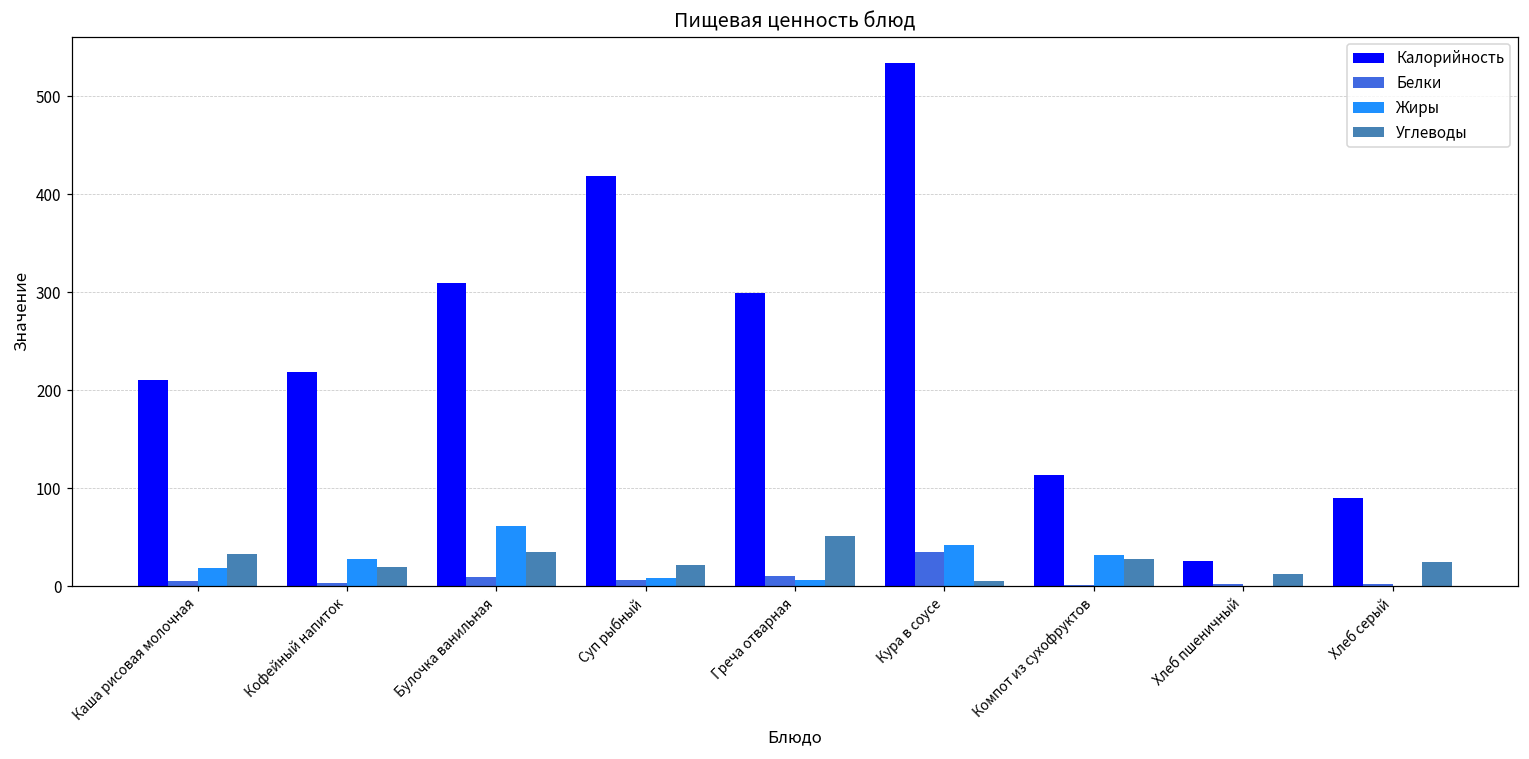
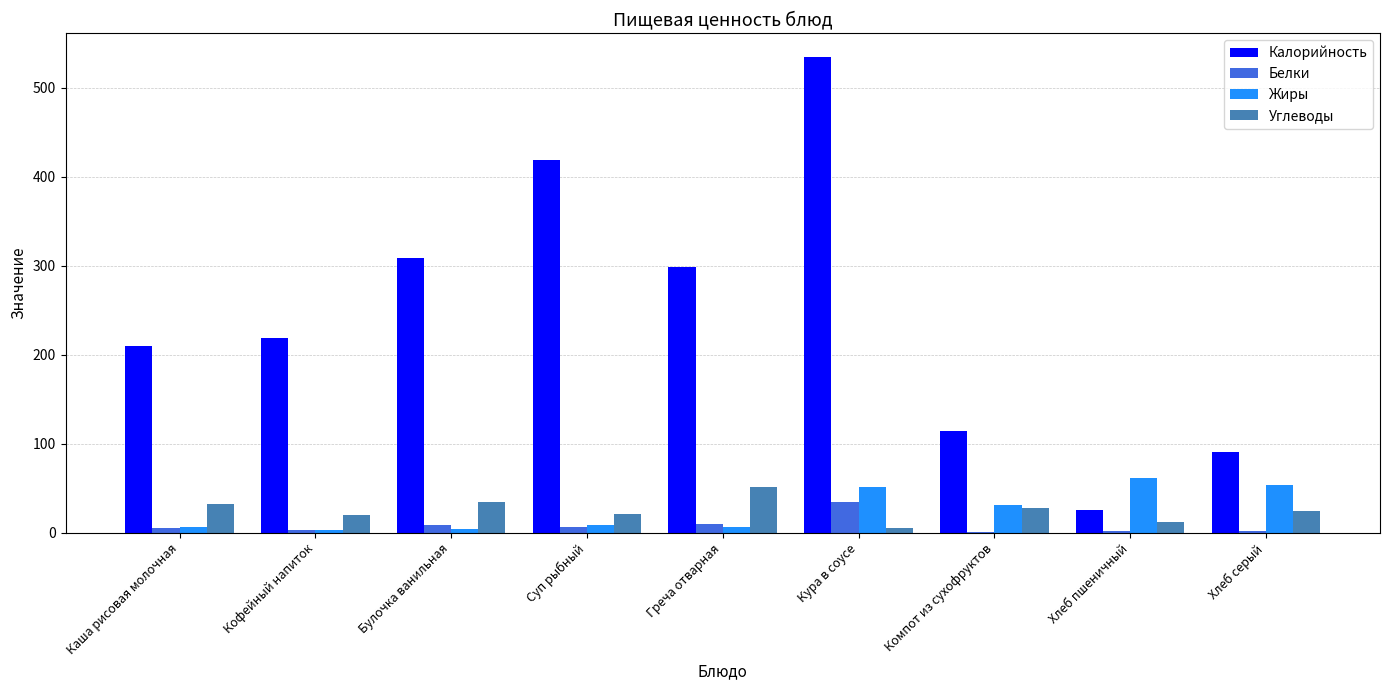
  {
    "Калорийность": {
      "Каша рисовая молочная": 210,
      "Кофейный напиток": 220,
      "Булочка ванильная": 310,
      "Суп рыбный": 420,
      "Греча отварная": 300,
      "Кура в соусе": 530,
      "Компот из сухофруктов": 110,
      "Хлеб пшеничный": 30,
      "Хлеб серый": 90
    },
    "Жиры": {
-     "Каша рисовая молочная": 20,
-     "Кофейный напиток": 30,
-     "Булочка ванильная": 60,
+     "Каша рисовая молочная": 10,
+     "Кофейный напиток": 0,
+     "Булочка ванильная": 0,
      "Суп рыбный": 10,
      "Греча отварная": 10,
-     "Кура в соусе": 40,
+     "Кура в соусе": 50,
      "Компот из сухофруктов": 30,
-     "Хлеб пшеничный": 0,
-     "Хлеб серый": 0
+     "Хлеб пшеничный": 60,
+     "Хлеб серый": 50
    }
  }
